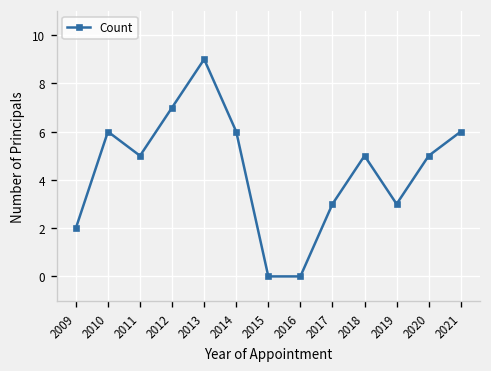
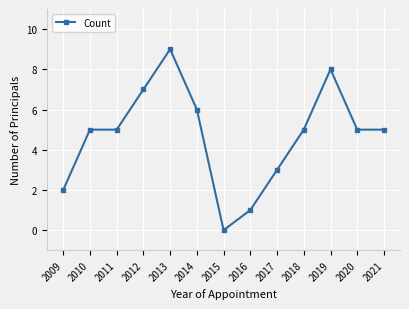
  {
    "2009": 2,
-   "2010": 6,
+   "2010": 5,
    "2011": 5,
    "2012": 7,
    "2013": 9,
    "2014": 6,
    "2015": 0,
-   "2016": 0,
+   "2016": 1,
    "2017": 3,
    "2018": 5,
-   "2019": 3,
+   "2019": 8,
    "2020": 5,
-   "2021": 6
+   "2021": 5
  }
